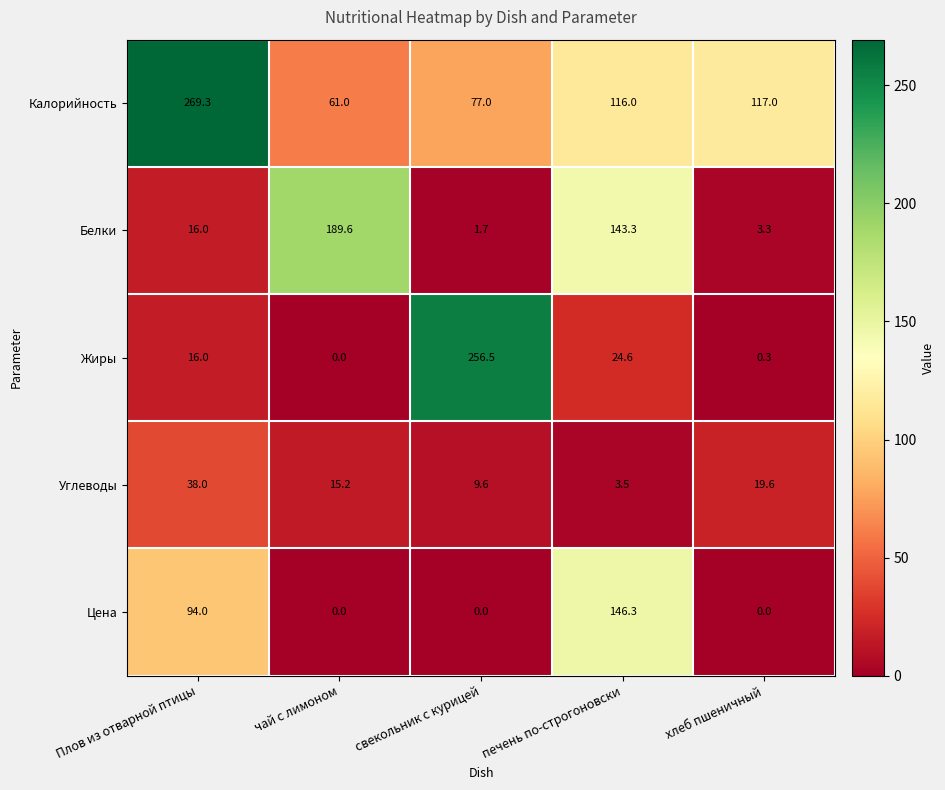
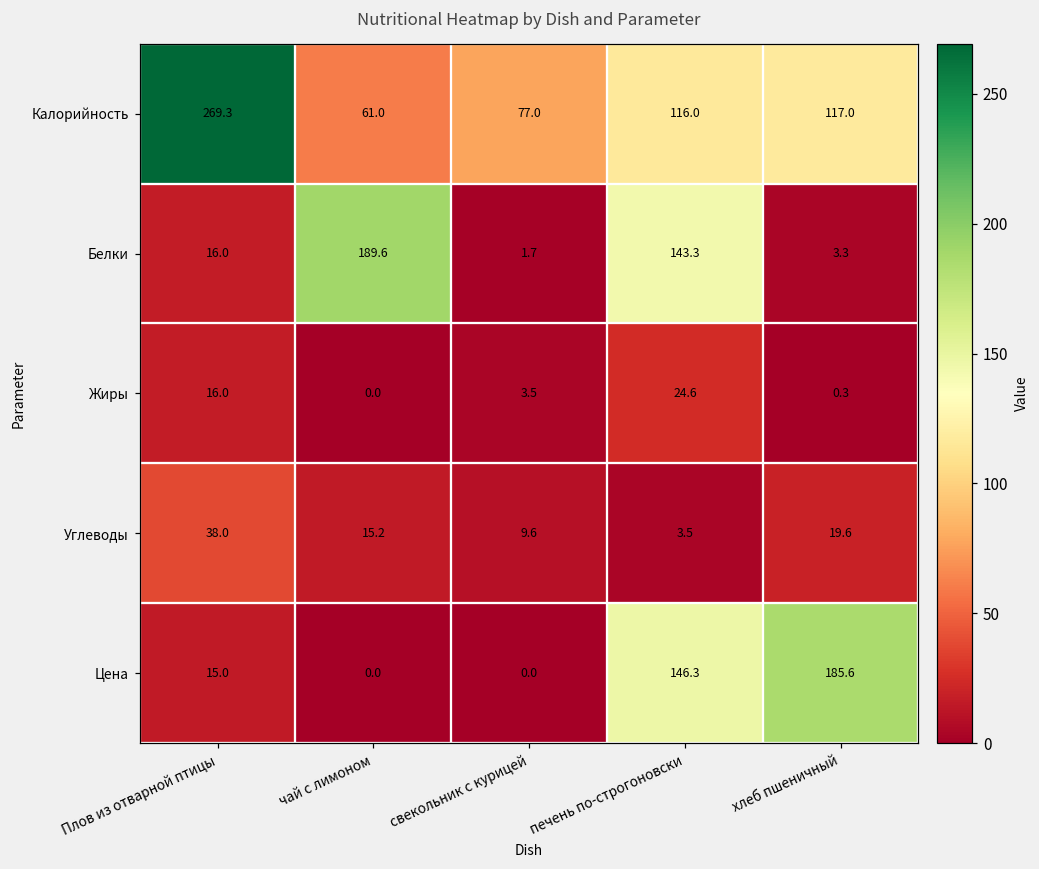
  {
    "Калорийность": {
      "Плов из отварной птицы": 269.3,
      "чай с лимоном": 61.0,
      "свекольник с курицей": 77.0,
      "печень по-строгоновски": 116.0,
      "хлеб пшеничный": 117.0
    },
    "Белки": {
      "Плов из отварной птицы": 16.0,
      "чай с лимоном": 189.6,
      "свекольник с курицей": 1.7,
      "печень по-строгоновски": 143.3,
      "хлеб пшеничный": 3.3
    },
    "Жиры": {
      "Плов из отварной птицы": 16.0,
      "чай с лимоном": 0.0,
-     "свекольник с курицей": 256.5,
+     "свекольник с курицей": 3.5,
      "печень по-строгоновски": 24.6,
      "хлеб пшеничный": 0.3
    },
    "Углеводы": {
      "Плов из отварной птицы": 38.0,
      "чай с лимоном": 15.2,
      "свекольник с курицей": 9.6,
      "печень по-строгоновски": 3.5,
      "хлеб пшеничный": 19.6
    },
    "Цена": {
-     "Плов из отварной птицы": 94.0,
+     "Плов из отварной птицы": 15.0,
      "чай с лимоном": 0.0,
      "свекольник с курицей": 0.0,
      "печень по-строгоновски": 146.3,
-     "хлеб пшеничный": 0.0
+     "хлеб пшеничный": 185.6
    }
  }
